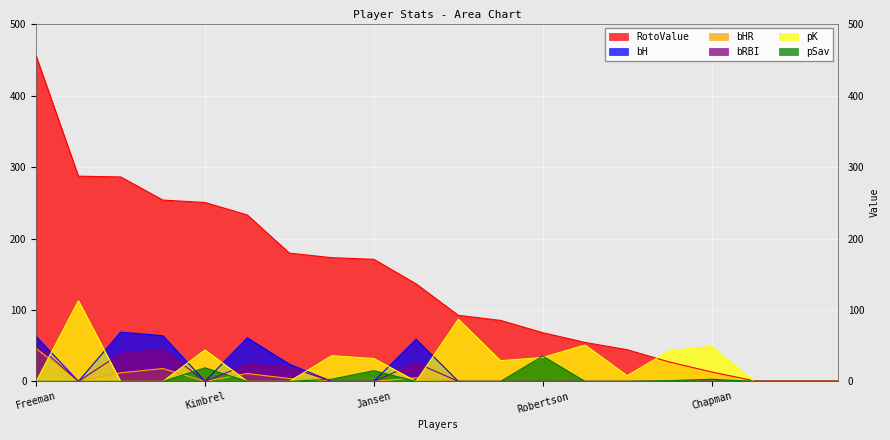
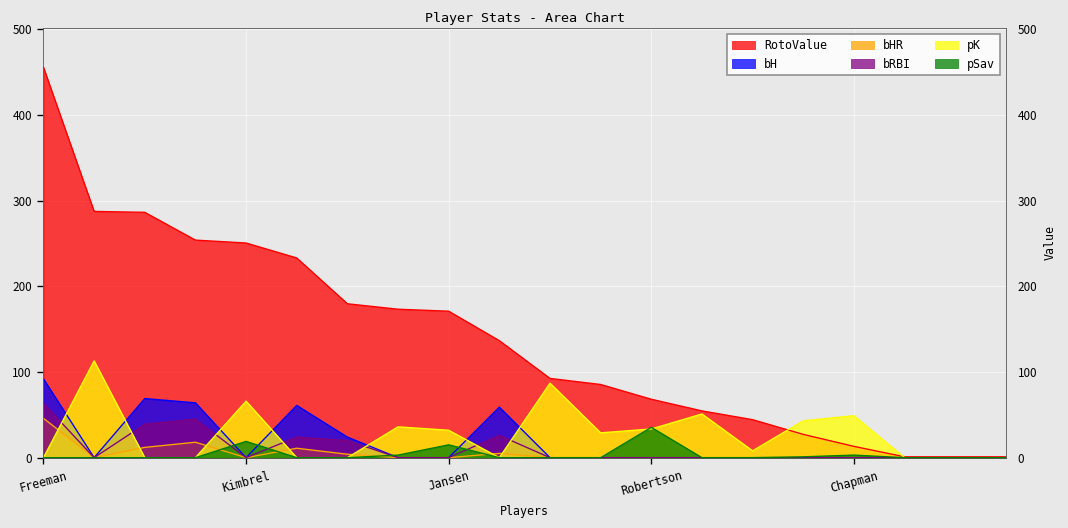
  {
    "RotoValue": {
      "Freeman": 460,
      "Kimbrel": 250,
      "Jansen": 170,
      "Robertson": 70,
      "Chapman": 10
    },
    "bH": {
-     "Freeman": 60
+     "Freeman": 90
    },
    "bHR": {
      "Freeman": 50
    },
    "bRBI": {
-     "Freeman": 50
+     "Freeman": 60
    },
    "pK": {
-     "Kimbrel": 40,
+     "Kimbrel": 70,
      "Jansen": 30,
      "Chapman": 50
    },
    "pSav": {
      "Kimbrel": 20,
      "Jansen": 20
    }
  }
